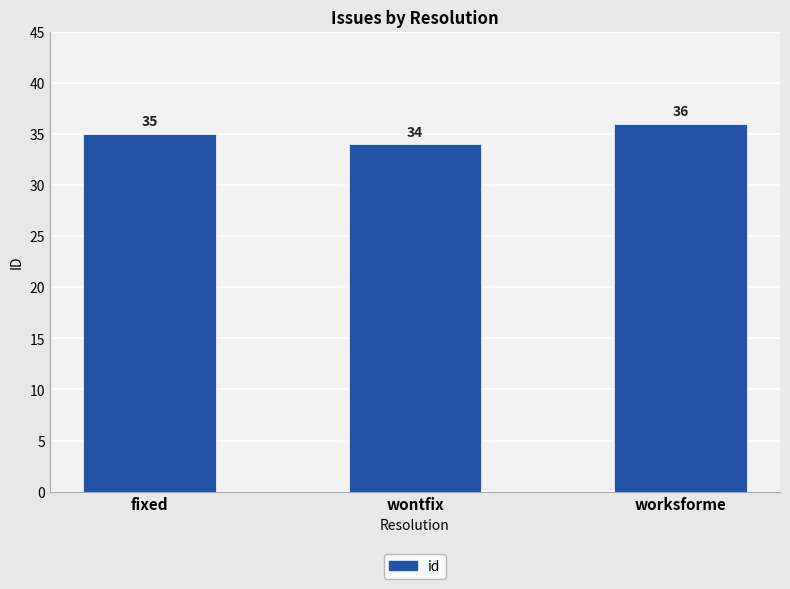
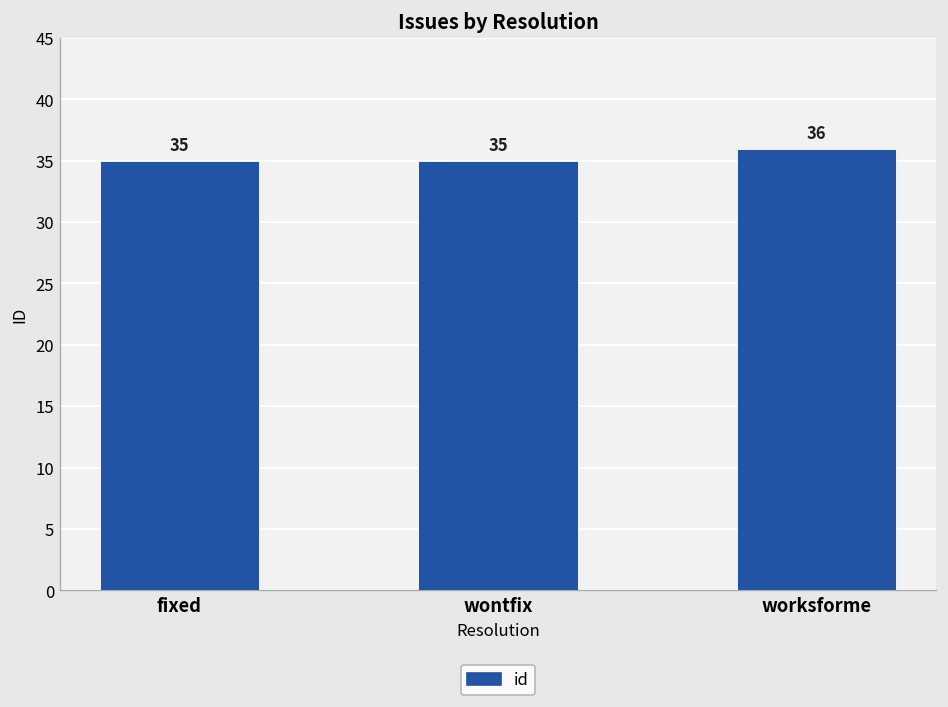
  {
    "fixed": 35,
-   "wontfix": 34,
+   "wontfix": 35,
    "worksforme": 36
  }
